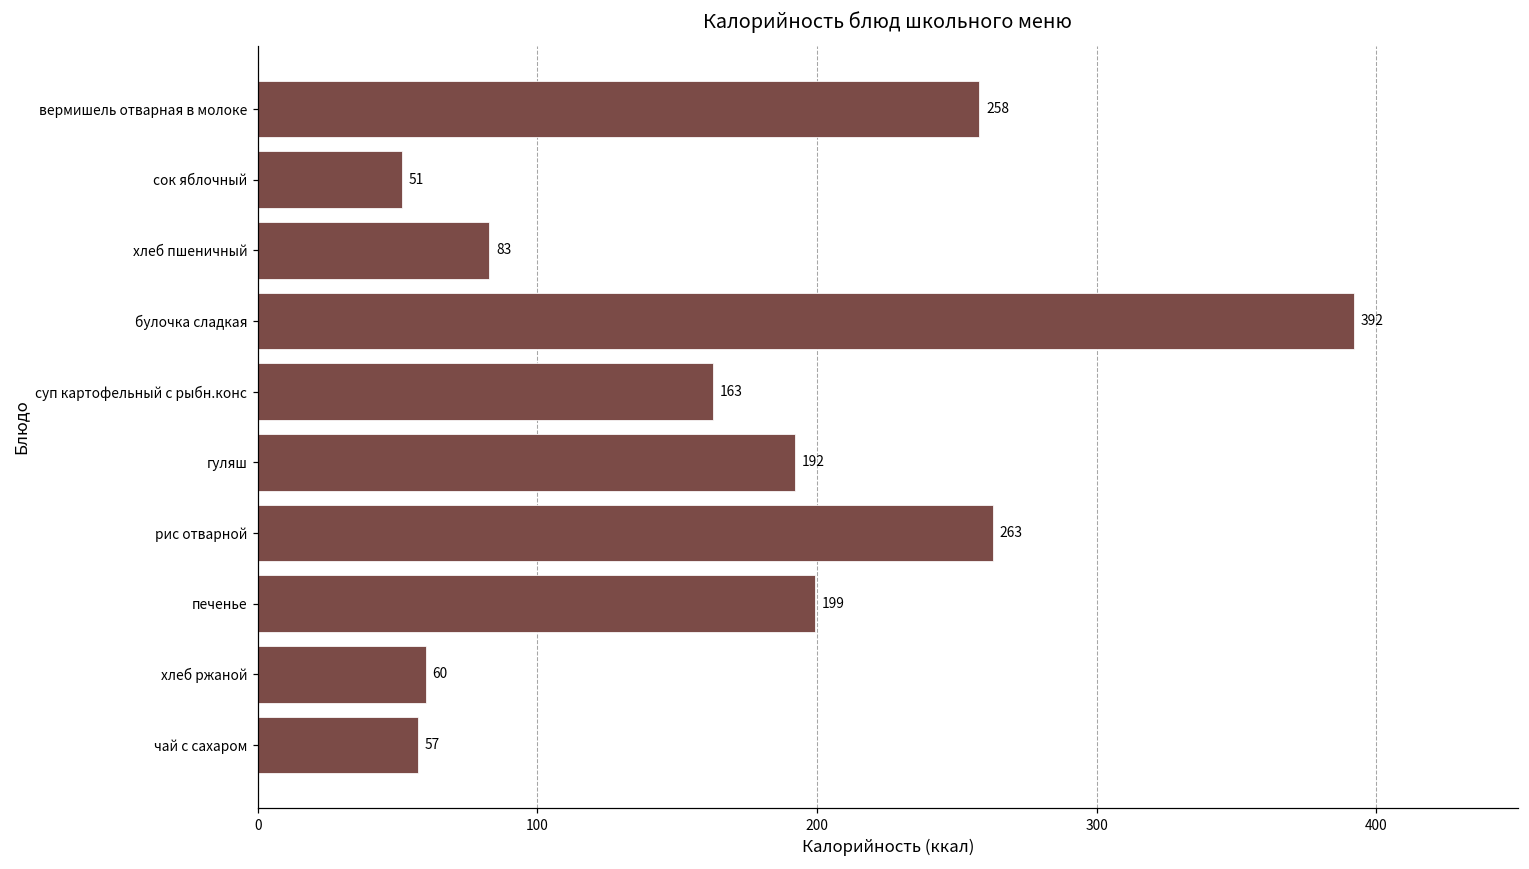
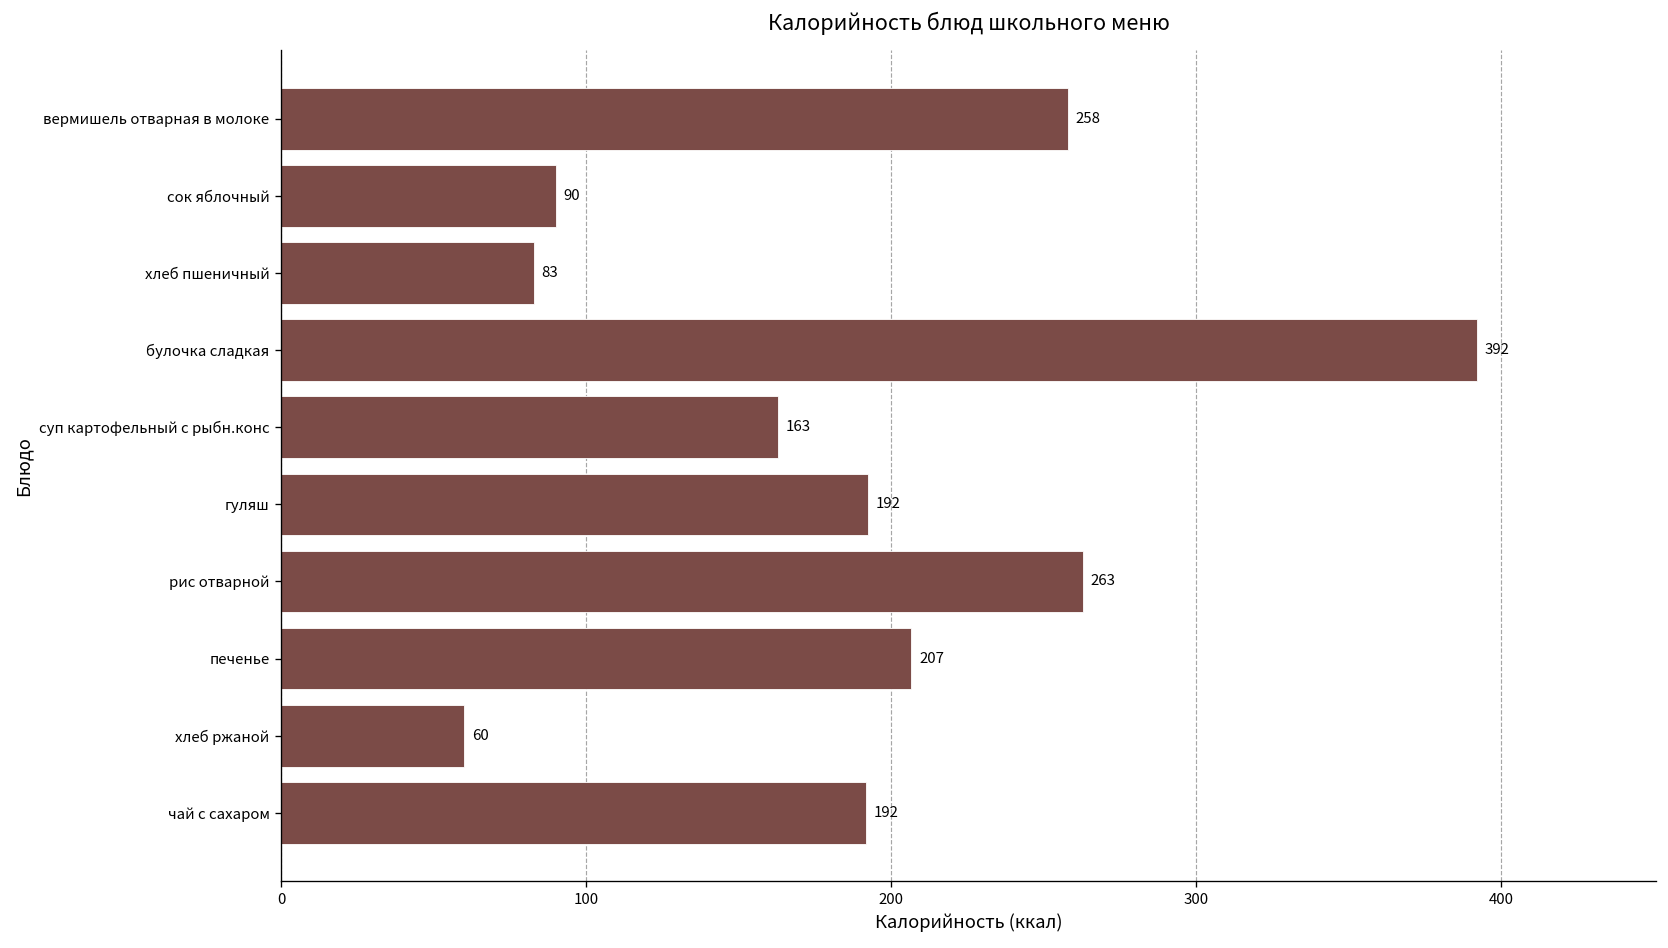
  {
    "вермишель отварная в молоке": 258,
-   "сок яблочный": 51,
+   "сок яблочный": 90,
    "хлеб пшеничный": 83,
    "булочка сладкая": 392,
    "суп картофельный с рыбн.конс": 163,
    "гуляш": 192,
    "рис отварной": 263,
-   "печенье": 199,
+   "печенье": 207,
    "хлеб ржаной": 60,
-   "чай с сахаром": 57
+   "чай с сахаром": 192
  }
